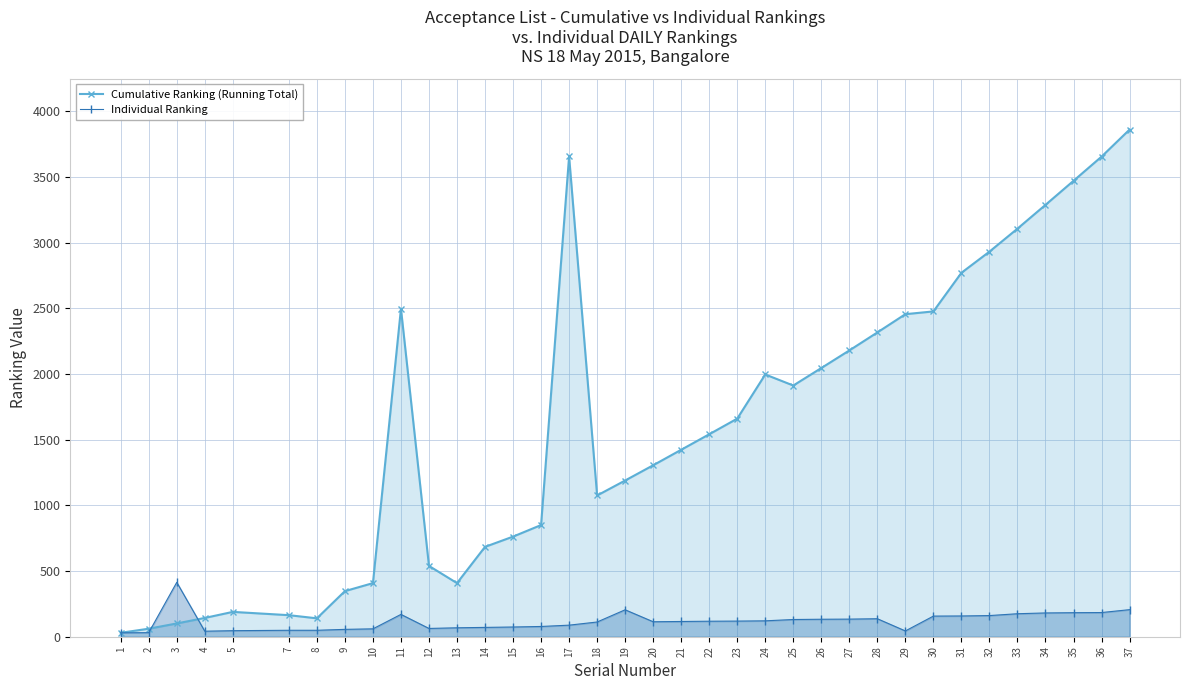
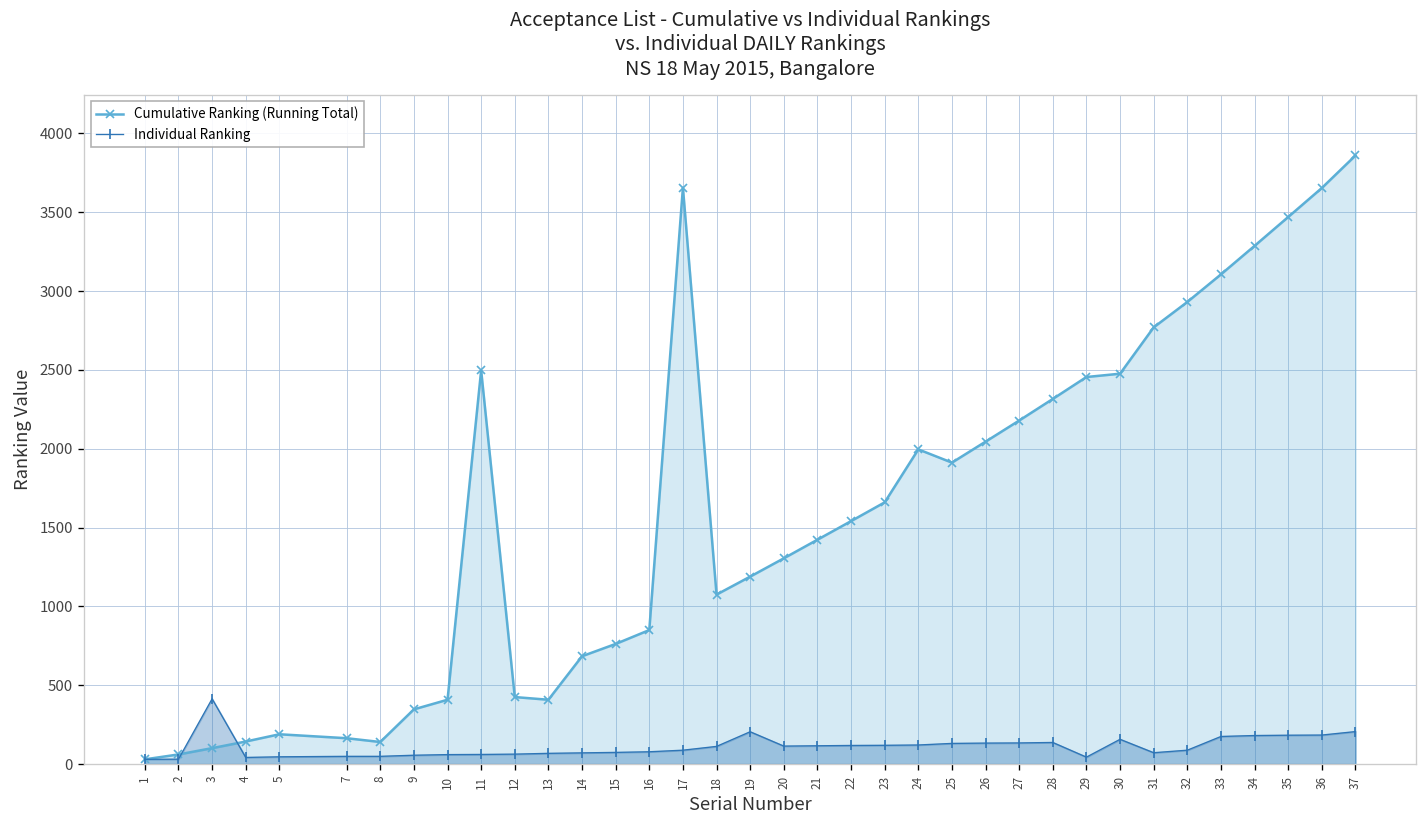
  {
    "Cumulative Ranking (Running Total)": {
      "2": 60,
      "3": 100,
      "4": 140,
      "5": 190,
      "7": 160,
      "8": 140,
      "9": 350,
      "10": 410,
      "11": 2500,
-     "12": 540,
+     "12": 430,
      "13": 410,
      "14": 680,
      "15": 760,
      "16": 850,
      "17": 3660,
      "18": 1080,
      "19": 1190,
      "20": 1310,
      "21": 1420,
      "22": 1540,
      "23": 1660,
      "24": 2000,
      "25": 1910,
      "26": 2050,
      "27": 2180,
      "28": 2320,
      "29": 2460,
      "30": 2480,
      "31": 2770,
      "32": 2930,
      "33": 3110,
      "34": 3290,
      "35": 3470,
      "36": 3650,
      "37": 3860
    },
    "Individual Ranking": {
      "2": 30,
      "3": 410,
      "4": 40,
      "5": 50,
      "7": 50,
      "8": 50,
      "9": 60,
      "10": 60,
-     "11": 170,
+     "11": 60,
      "12": 60,
      "13": 70,
      "14": 70,
      "15": 70,
      "16": 80,
      "17": 90,
      "18": 110,
      "19": 210,
      "20": 110,
      "21": 120,
      "22": 120,
      "23": 120,
      "24": 120,
      "25": 130,
      "26": 130,
      "27": 130,
      "28": 140,
      "29": 40,
      "30": 160,
-     "31": 160,
-     "32": 160,
+     "31": 70,
+     "32": 90,
      "33": 180,
      "34": 180,
      "35": 180,
      "36": 180,
      "37": 210
    }
  }
